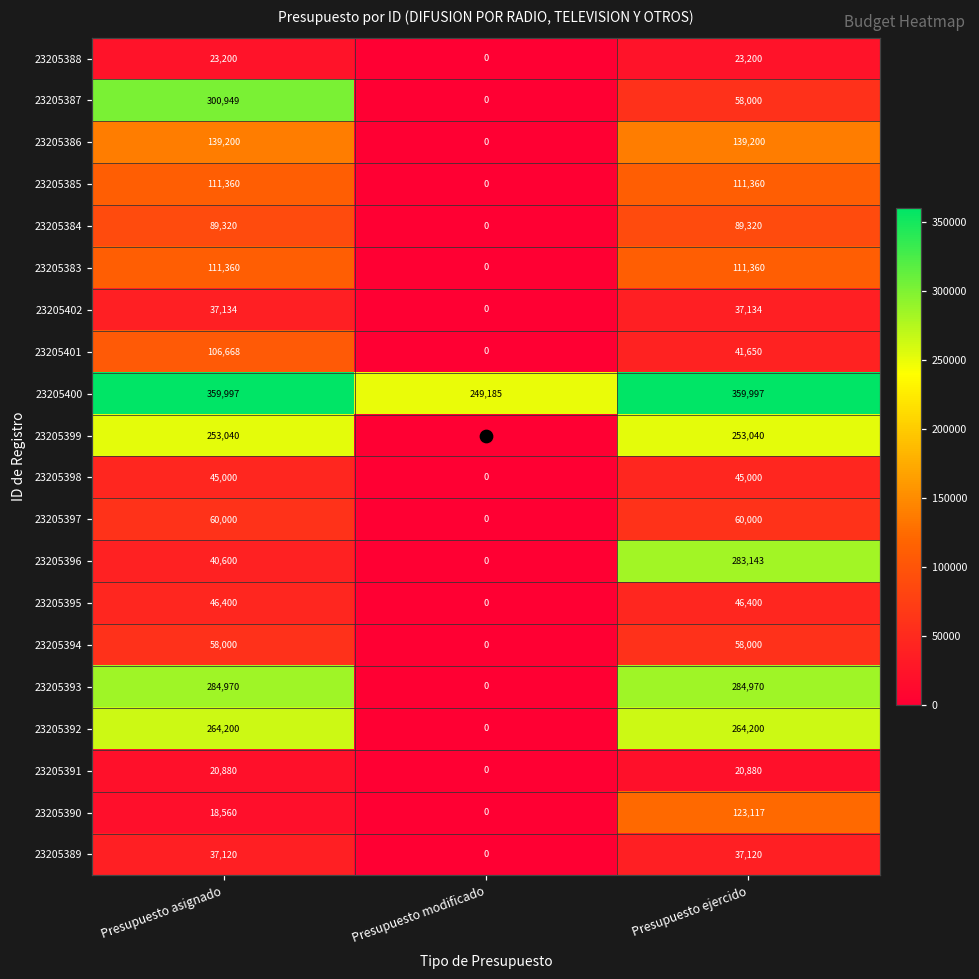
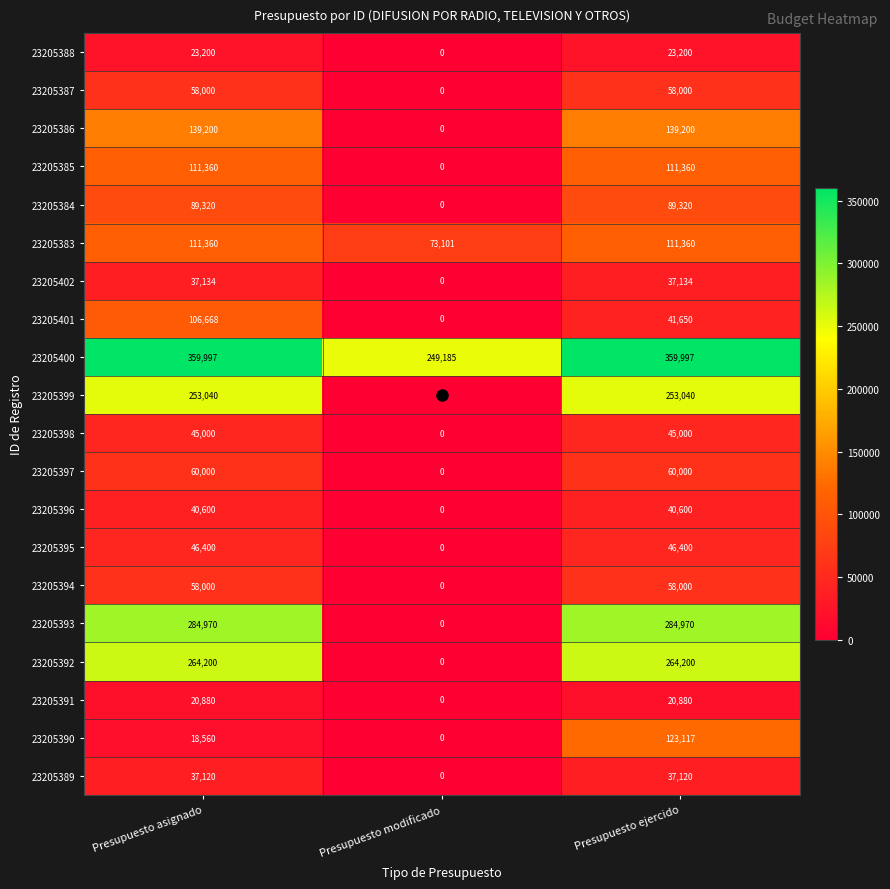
  {
    "23205388": {
      "Presupuesto asignado": "23,200",
      "Presupuesto modificado": "0",
      "Presupuesto ejercido": "23,200"
    },
    "23205387": {
-     "Presupuesto asignado": "300,949",
+     "Presupuesto asignado": "58,000",
      "Presupuesto modificado": "0",
      "Presupuesto ejercido": "58,000"
    },
    "23205386": {
      "Presupuesto asignado": "139,200",
      "Presupuesto modificado": "0",
      "Presupuesto ejercido": "139,200"
    },
    "23205385": {
      "Presupuesto asignado": "111,360",
      "Presupuesto modificado": "0",
      "Presupuesto ejercido": "111,360"
    },
    "23205384": {
      "Presupuesto asignado": "89,320",
      "Presupuesto modificado": "0",
      "Presupuesto ejercido": "89,320"
    },
    "23205383": {
      "Presupuesto asignado": "111,360",
-     "Presupuesto modificado": "0",
+     "Presupuesto modificado": "73,101",
      "Presupuesto ejercido": "111,360"
    },
    "23205402": {
      "Presupuesto asignado": "37,134",
      "Presupuesto modificado": "0",
      "Presupuesto ejercido": "37,134"
    },
    "23205401": {
      "Presupuesto asignado": "106,668",
      "Presupuesto modificado": "0",
      "Presupuesto ejercido": "41,650"
    },
    "23205400": {
      "Presupuesto asignado": "359,997",
      "Presupuesto modificado": "249,185",
      "Presupuesto ejercido": "359,997"
    },
    "23205399": {
      "Presupuesto asignado": "253,040",
      "Presupuesto ejercido": "253,040"
    },
    "23205398": {
      "Presupuesto asignado": "45,000",
      "Presupuesto modificado": "0",
      "Presupuesto ejercido": "45,000"
    },
    "23205397": {
      "Presupuesto asignado": "60,000",
      "Presupuesto modificado": "0",
      "Presupuesto ejercido": "60,000"
    },
    "23205396": {
      "Presupuesto asignado": "40,600",
      "Presupuesto modificado": "0",
-     "Presupuesto ejercido": "283,143"
+     "Presupuesto ejercido": "40,600"
    },
    "23205395": {
      "Presupuesto asignado": "46,400",
      "Presupuesto modificado": "0",
      "Presupuesto ejercido": "46,400"
    },
    "23205394": {
      "Presupuesto asignado": "58,000",
      "Presupuesto modificado": "0",
      "Presupuesto ejercido": "58,000"
    },
    "23205393": {
      "Presupuesto asignado": "284,970",
      "Presupuesto modificado": "0",
      "Presupuesto ejercido": "284,970"
    },
    "23205392": {
      "Presupuesto asignado": "264,200",
      "Presupuesto modificado": "0",
      "Presupuesto ejercido": "264,200"
    },
    "23205391": {
      "Presupuesto asignado": "20,880",
      "Presupuesto modificado": "0",
      "Presupuesto ejercido": "20,880"
    },
    "23205390": {
      "Presupuesto asignado": "18,560",
      "Presupuesto modificado": "0",
      "Presupuesto ejercido": "123,117"
    },
    "23205389": {
      "Presupuesto asignado": "37,120",
      "Presupuesto modificado": "0",
      "Presupuesto ejercido": "37,120"
    }
  }
